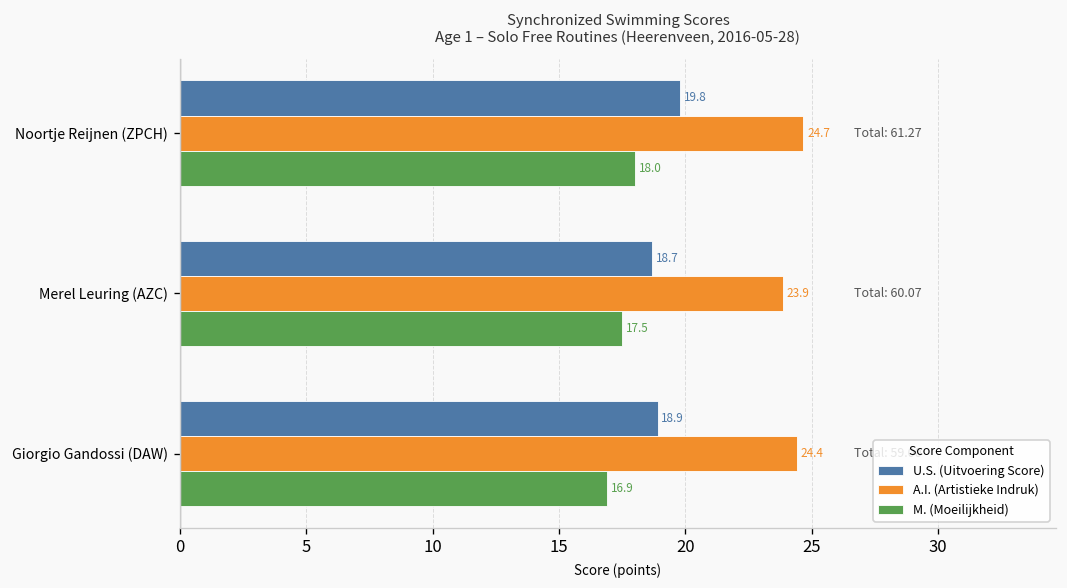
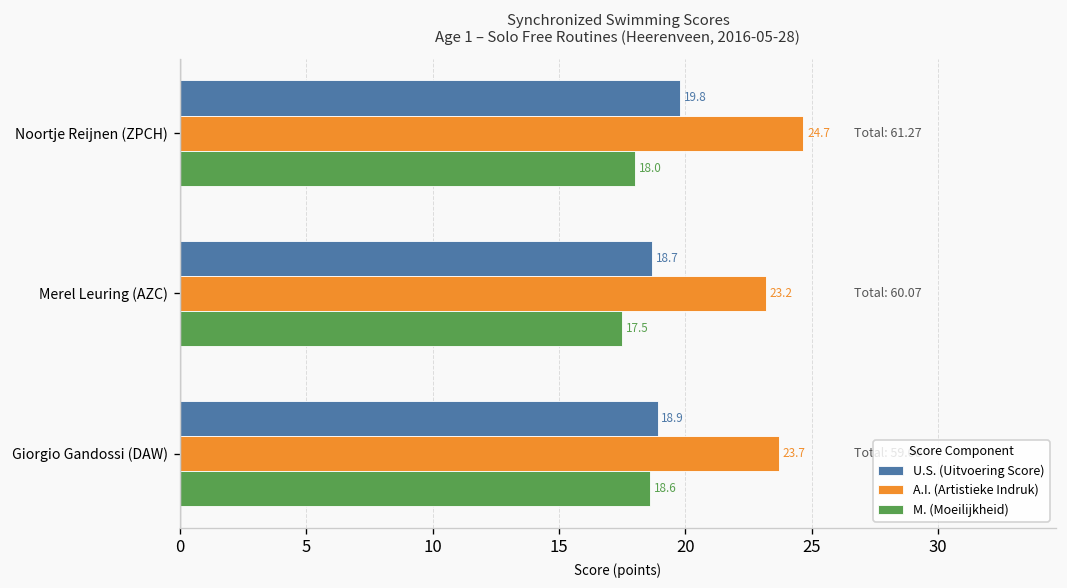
  {
    "U.S. (Uitvoering Score)": {
      "Noortje Reijnen (ZPCH)": 19.8,
      "Merel Leuring (AZC)": 18.7,
      "Giorgio Gandossi (DAW)": 18.9
    },
    "A.I. (Artistieke Indruk)": {
      "Noortje Reijnen (ZPCH)": 24.7,
-     "Merel Leuring (AZC)": 23.9,
-     "Giorgio Gandossi (DAW)": 24.4
+     "Merel Leuring (AZC)": 23.2,
+     "Giorgio Gandossi (DAW)": 23.7
    },
    "M. (Moeilijkheid)": {
      "Noortje Reijnen (ZPCH)": 18.0,
      "Merel Leuring (AZC)": 17.5,
-     "Giorgio Gandossi (DAW)": 16.9
+     "Giorgio Gandossi (DAW)": 18.6
    }
  }
